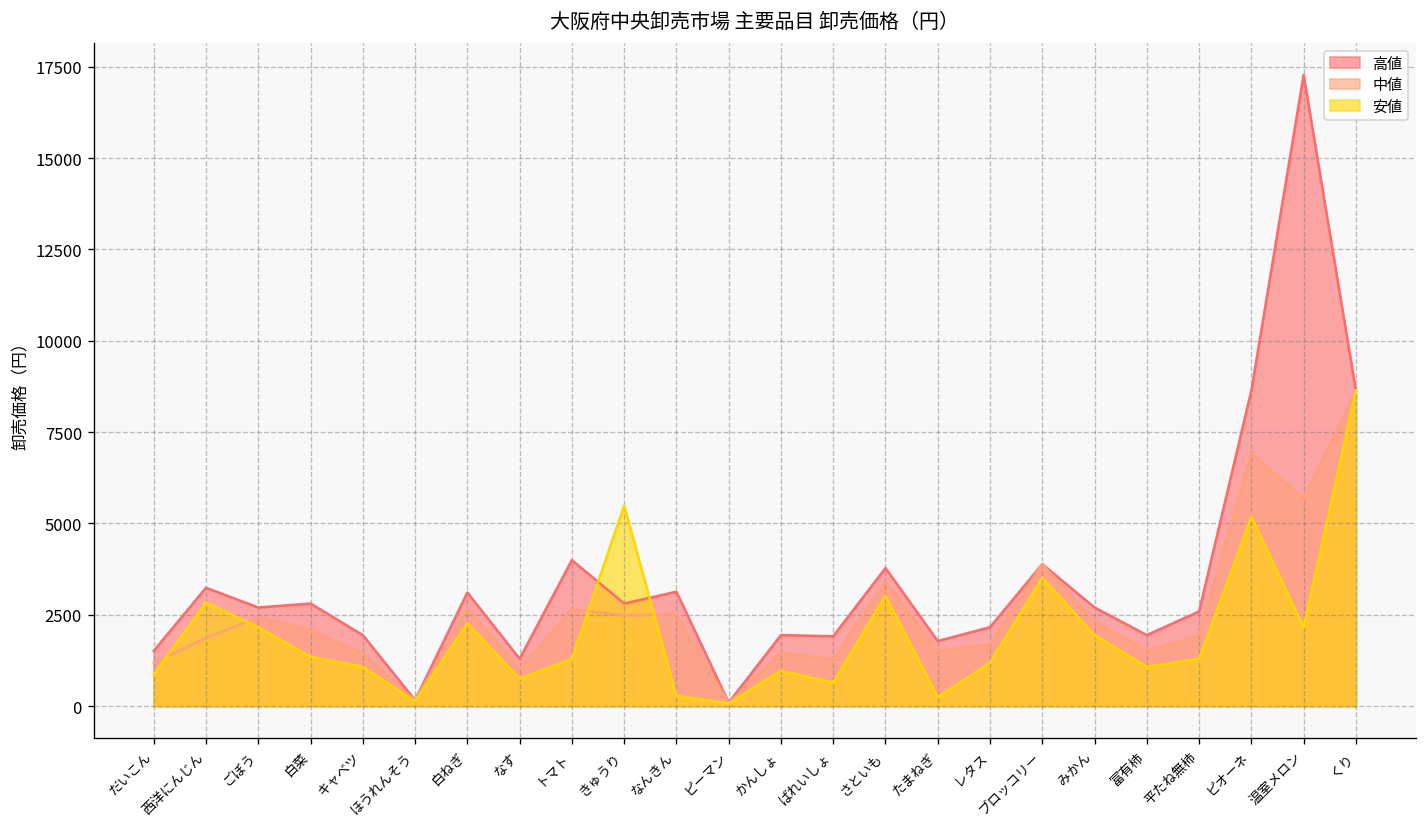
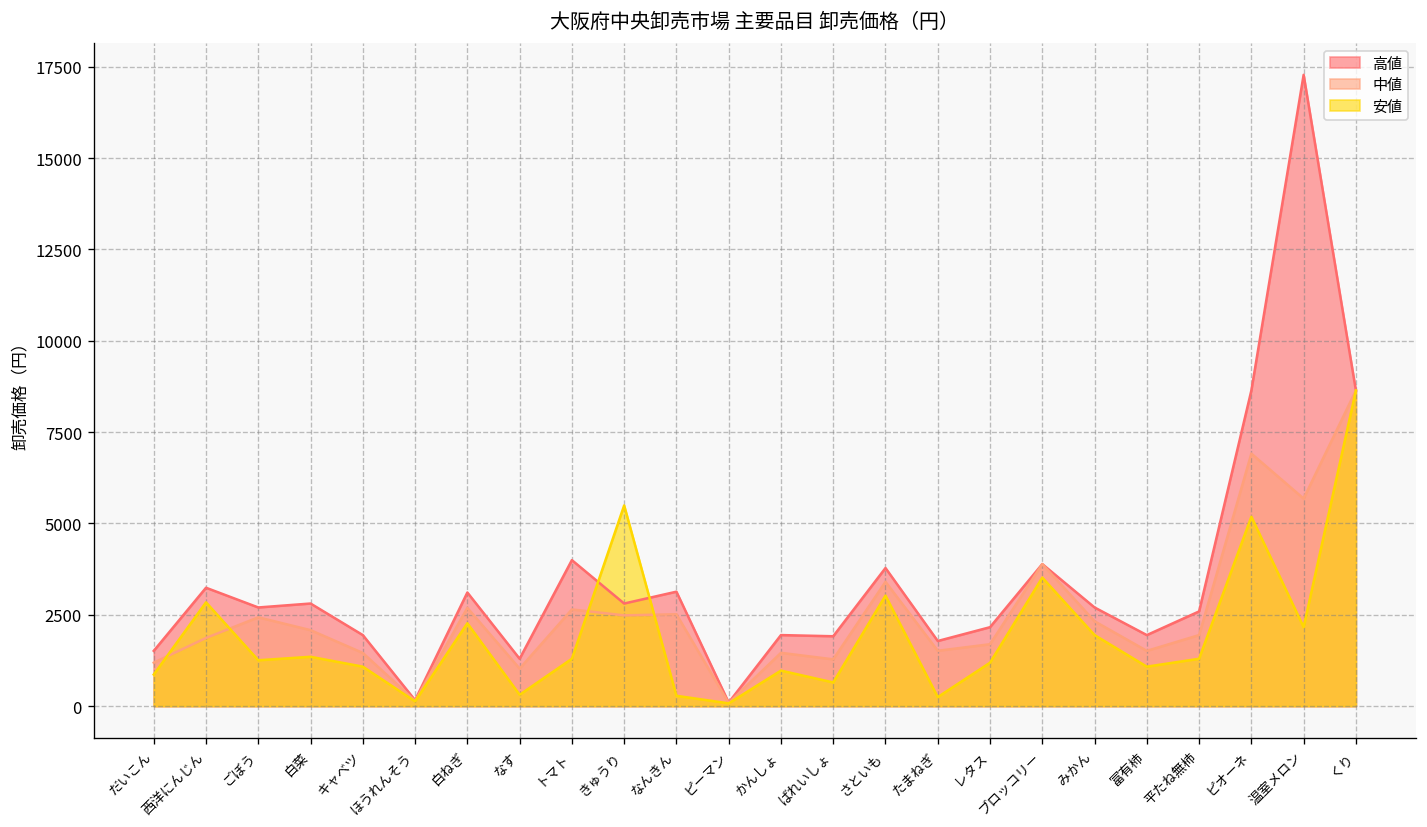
  {
    "安値": {
      "だいこん": 900,
      "西洋にんじん": 2800,
-     "ごぼう": 2200,
+     "ごぼう": 1300,
      "白菜": 1400,
      "キャベツ": 1100,
      "白ねぎ": 2300,
-     "なす": 800,
+     "なす": 300,
      "トマト": 1300,
      "きゅうり": 5500,
      "なんきん": 300,
      "かんしょ": 1000,
      "ばれいしょ": 600,
      "さといも": 3000,
      "たまねぎ": 200,
      "レタス": 1200,
      "ブロッコリー": 3500,
      "みかん": 1900,
      "富有柿": 1100,
      "平たね無柿": 1300,
      "ピオーネ": 5200,
      "温室メロン": 2200
    }
  }
